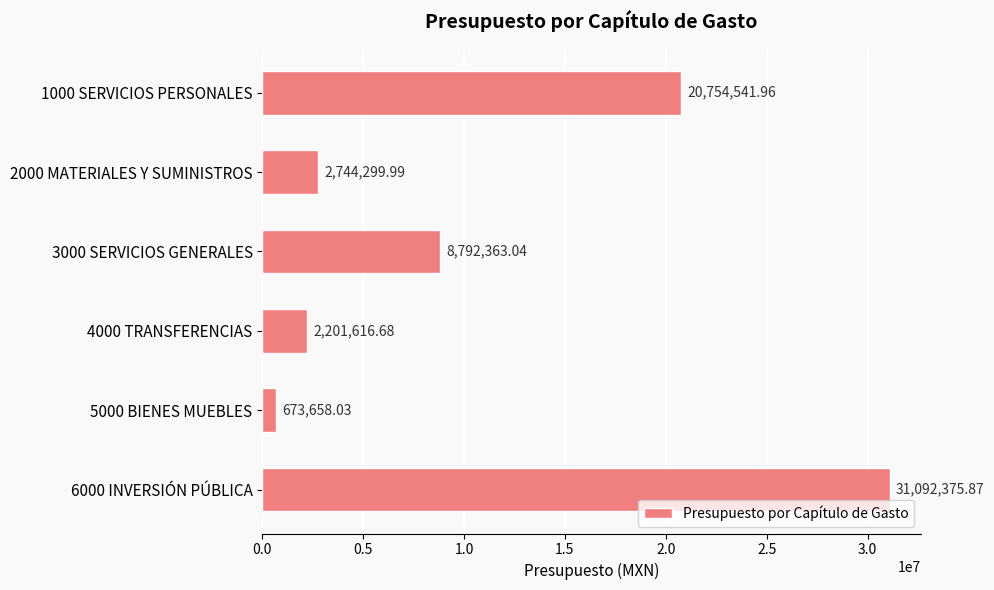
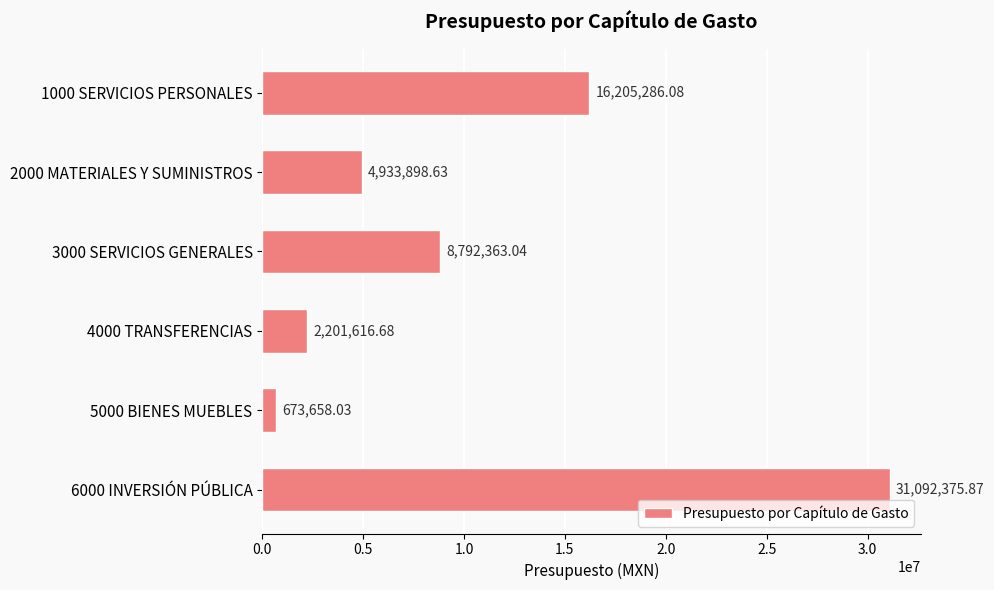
  {
-   "1000 SERVICIOS PERSONALES": "20,754,541.96",
-   "2000 MATERIALES Y SUMINISTROS": "2,744,299.99",
+   "1000 SERVICIOS PERSONALES": "16,205,286.08",
+   "2000 MATERIALES Y SUMINISTROS": "4,933,898.63",
    "3000 SERVICIOS GENERALES": "8,792,363.04",
    "4000 TRANSFERENCIAS": "2,201,616.68",
    "5000 BIENES MUEBLES": "673,658.03",
    "6000 INVERSIÓN PÚBLICA": "31,092,375.87"
  }
